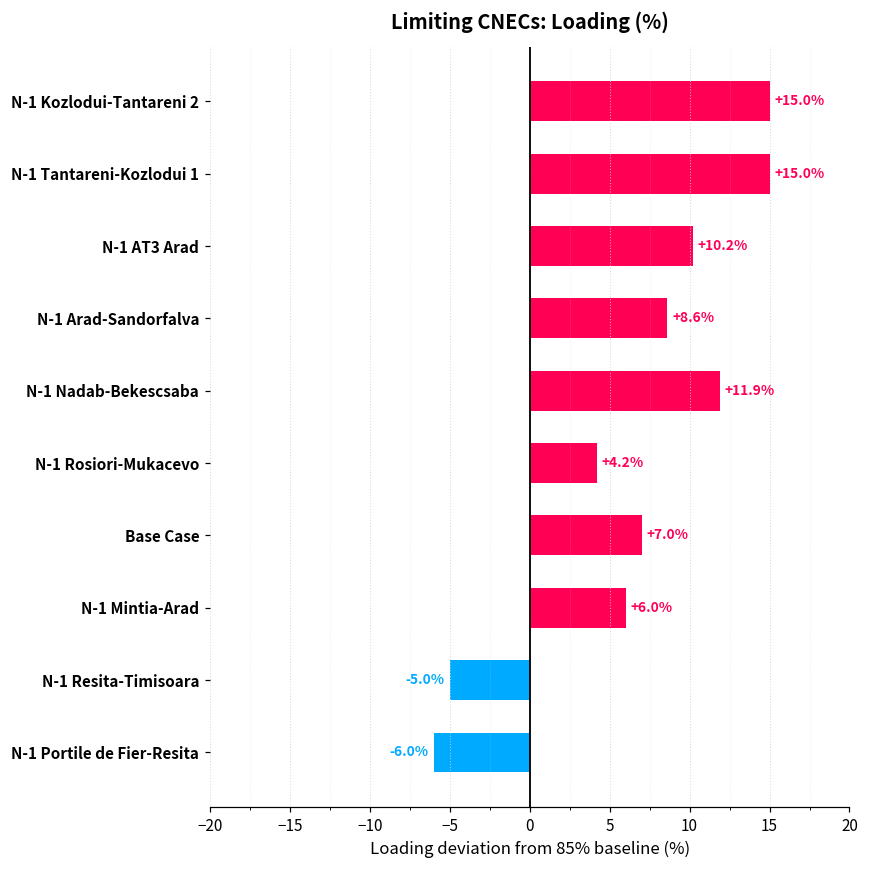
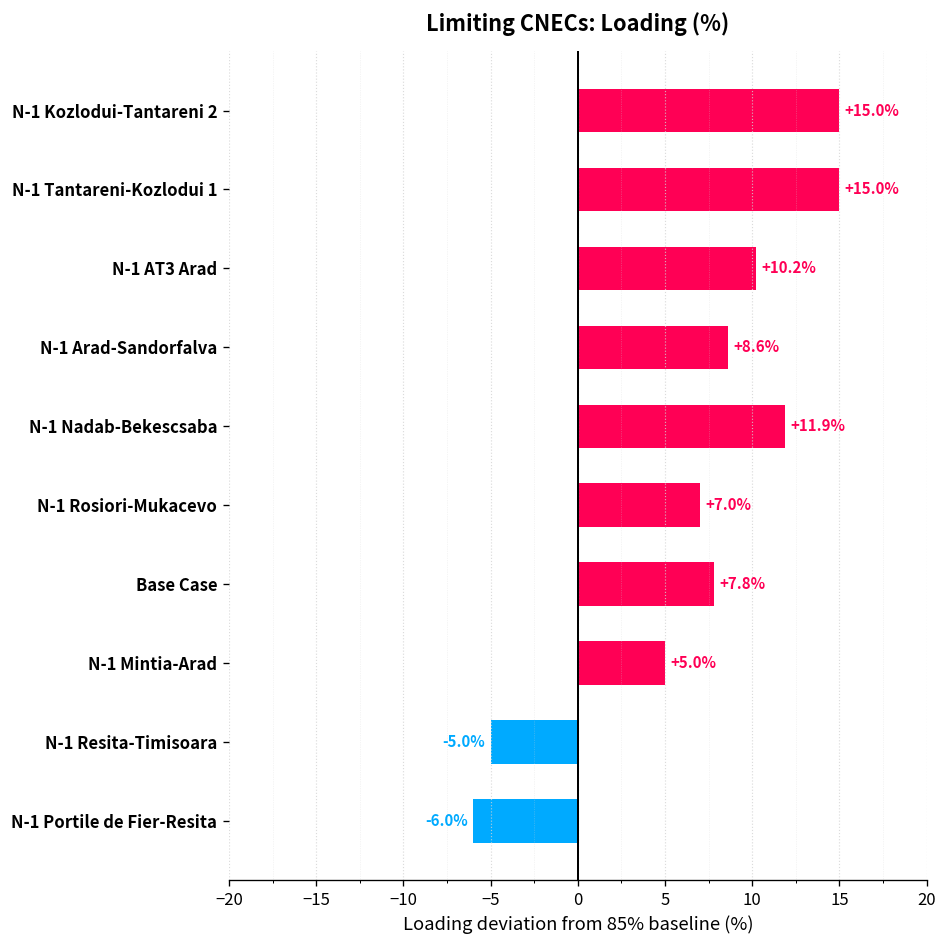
  {
    "N-1 Kozlodui-Tantareni 2": "+15.0%",
    "N-1 Tantareni-Kozlodui 1": "+15.0%",
    "N-1 AT3 Arad": "+10.2%",
    "N-1 Arad-Sandorfalva": "+8.6%",
    "N-1 Nadab-Bekescsaba": "+11.9%",
-   "N-1 Rosiori-Mukacevo": "+4.2%",
-   "Base Case": "+7.0%",
-   "N-1 Mintia-Arad": "+6.0%",
+   "N-1 Rosiori-Mukacevo": "+7.0%",
+   "Base Case": "+7.8%",
+   "N-1 Mintia-Arad": "+5.0%",
    "N-1 Resita-Timisoara": "-5.0%",
    "N-1 Portile de Fier-Resita": "-6.0%"
  }
